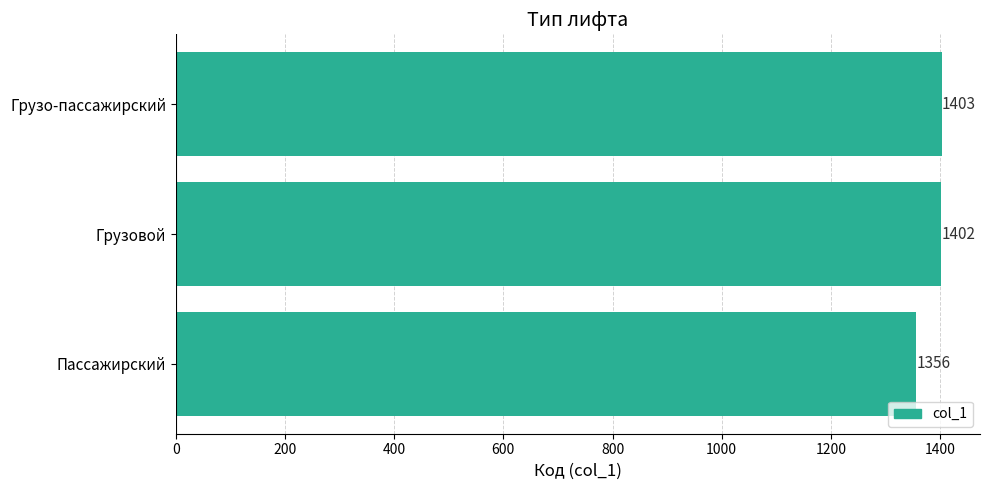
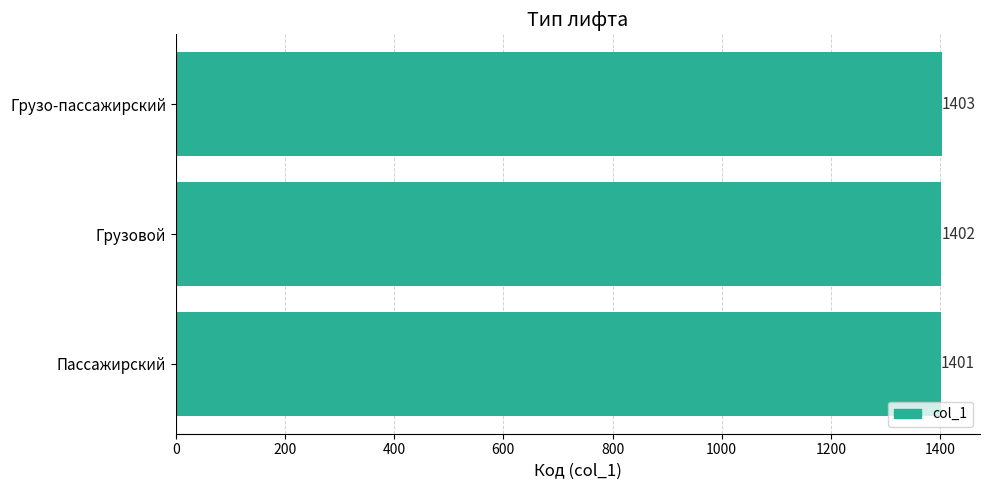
  {
    "Грузо-пассажирский": 1403,
    "Грузовой": 1402,
-   "Пассажирский": 1356
+   "Пассажирский": 1401
  }
